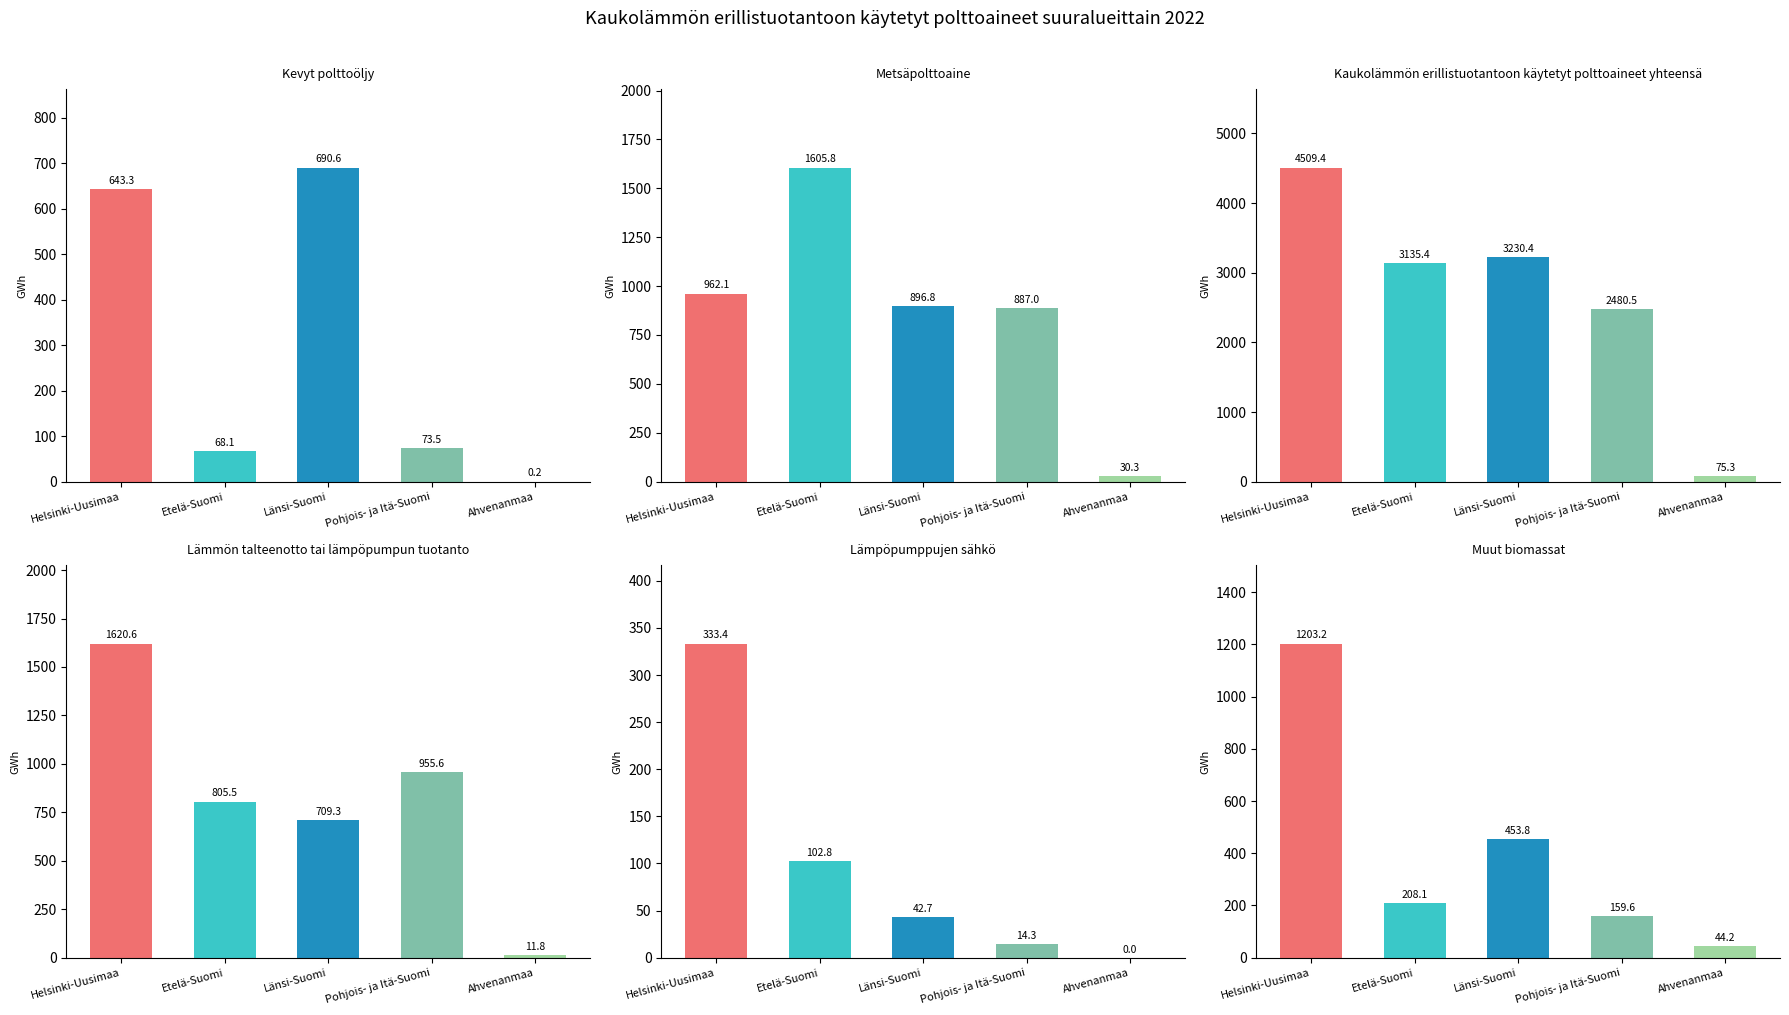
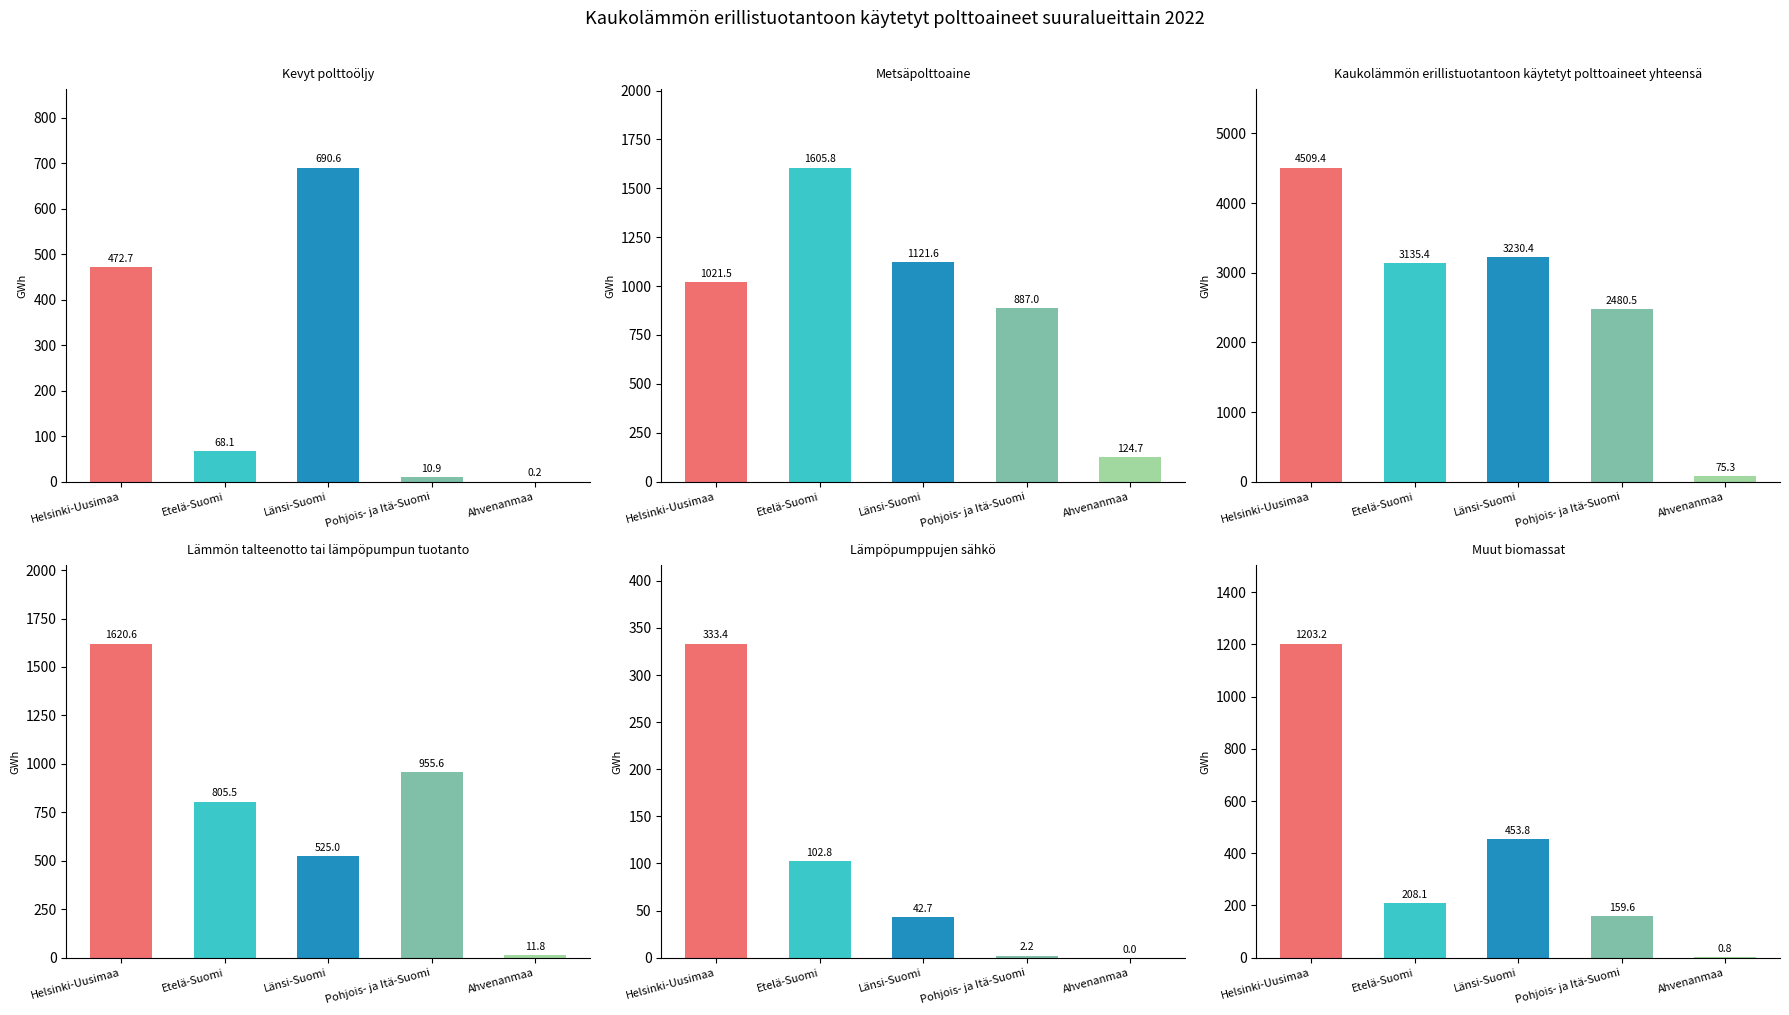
  {
    "Kevyt polttoöljy": {
-     "Helsinki-Uusimaa": 643.3,
+     "Helsinki-Uusimaa": 472.7,
      "Etelä-Suomi": 68.1,
      "Länsi-Suomi": 690.6,
-     "Pohjois- ja Itä-Suomi": 73.5,
+     "Pohjois- ja Itä-Suomi": 10.9,
      "Ahvenanmaa": 0.2
    },
    "Metsäpolttoaine": {
-     "Helsinki-Uusimaa": 962.1,
+     "Helsinki-Uusimaa": 1021.5,
      "Etelä-Suomi": 1605.8,
-     "Länsi-Suomi": 896.8,
+     "Länsi-Suomi": 1121.6,
      "Pohjois- ja Itä-Suomi": 887.0,
-     "Ahvenanmaa": 30.3
+     "Ahvenanmaa": 124.7
    },
    "Kaukolämmön erillistuotantoon käytetyt polttoaineet yhteensä": {
      "Helsinki-Uusimaa": 4509.4,
      "Etelä-Suomi": 3135.4,
      "Länsi-Suomi": 3230.4,
      "Pohjois- ja Itä-Suomi": 2480.5,
      "Ahvenanmaa": 75.3
    },
    "Lämmön talteenotto tai lämpöpumpun tuotanto": {
      "Helsinki-Uusimaa": 1620.6,
      "Etelä-Suomi": 805.5,
-     "Länsi-Suomi": 709.3,
+     "Länsi-Suomi": 525.0,
      "Pohjois- ja Itä-Suomi": 955.6,
      "Ahvenanmaa": 11.8
    },
    "Lämpöpumppujen sähkö": {
      "Helsinki-Uusimaa": 333.4,
      "Etelä-Suomi": 102.8,
      "Länsi-Suomi": 42.7,
-     "Pohjois- ja Itä-Suomi": 14.3,
+     "Pohjois- ja Itä-Suomi": 2.2,
      "Ahvenanmaa": 0.0
    },
    "Muut biomassat": {
      "Helsinki-Uusimaa": 1203.2,
      "Etelä-Suomi": 208.1,
      "Länsi-Suomi": 453.8,
      "Pohjois- ja Itä-Suomi": 159.6,
-     "Ahvenanmaa": 44.2
+     "Ahvenanmaa": 0.8
    }
  }
